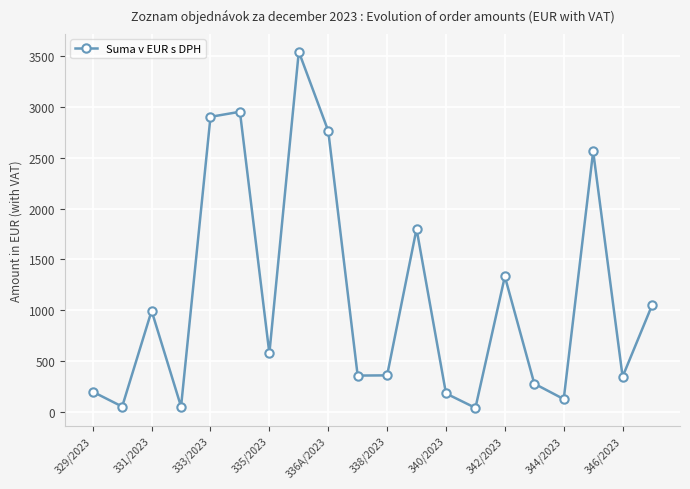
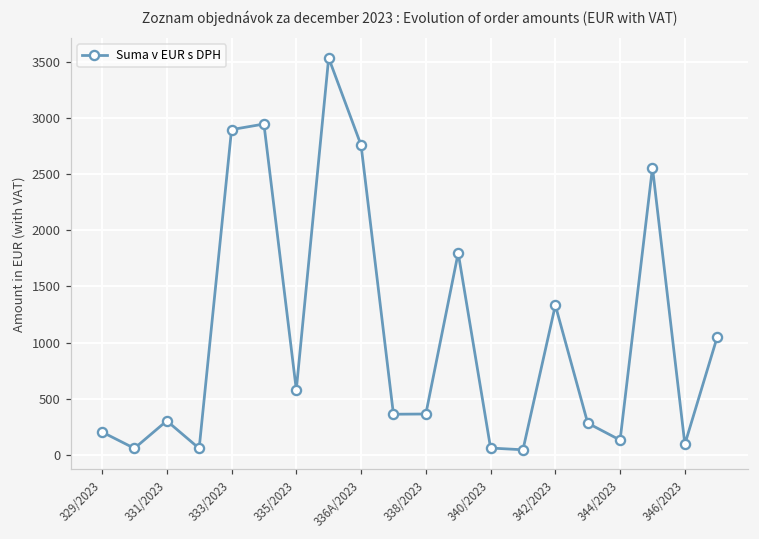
  {
    "329/2023": 200,
-   "331/2023": 1000,
+   "331/2023": 300,
    "333/2023": 2900,
    "335/2023": 580,
    "336A/2023": 2760,
    "338/2023": 360,
-   "340/2023": 180,
+   "340/2023": 60,
    "342/2023": 1330,
    "344/2023": 130,
-   "346/2023": 350
+   "346/2023": 90
  }
